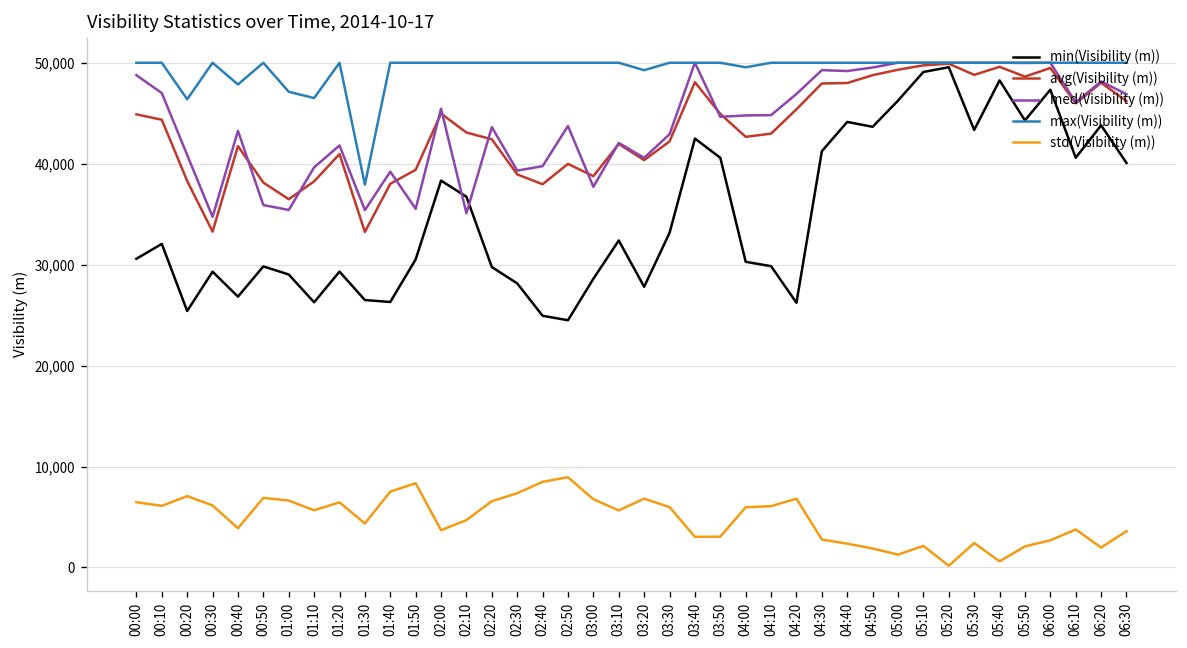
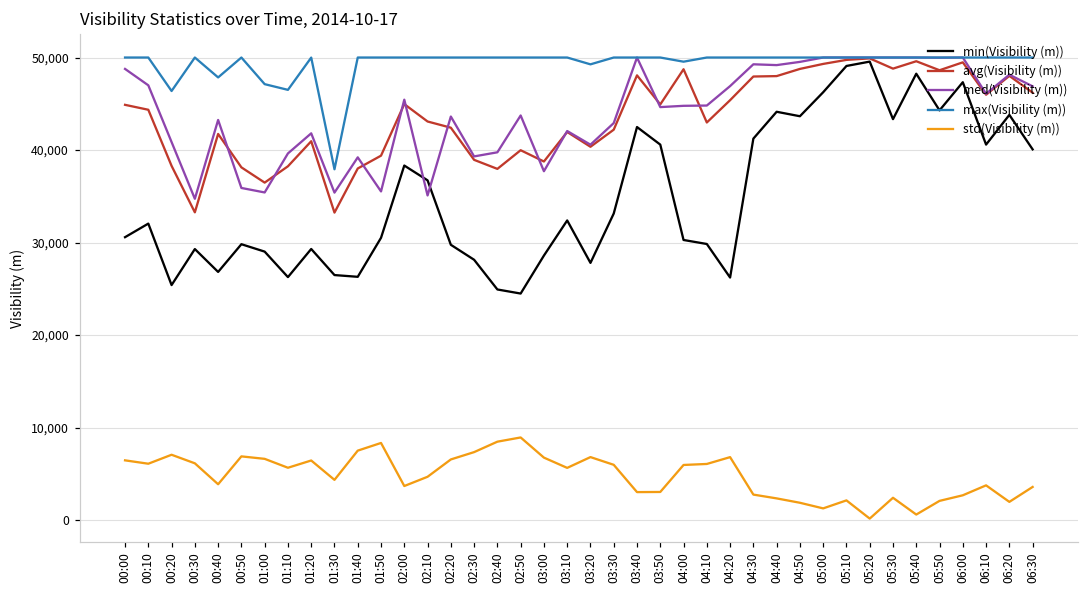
  {
    "min(Visibility (m))": {
      "00:00": "31,000",
      "00:10": "32,000",
      "00:20": "25,000",
      "00:30": "29,000",
      "00:40": "27,000",
      "00:50": "30,000",
      "01:00": "29,000",
      "01:10": "26,000",
      "01:20": "29,000",
      "01:30": "26,000",
      "01:40": "26,000",
      "01:50": "31,000",
      "02:00": "38,000",
      "02:10": "37,000",
      "02:20": "30,000",
      "02:30": "28,000",
      "02:40": "25,000",
      "02:50": "24,000",
      "03:00": "29,000",
      "03:10": "32,000",
      "03:20": "28,000",
      "03:30": "33,000",
      "03:40": "42,000",
      "03:50": "41,000",
      "04:00": "30,000",
      "04:10": "30,000",
      "04:20": "26,000",
      "04:30": "41,000",
      "04:40": "44,000",
      "04:50": "44,000",
      "05:00": "46,000",
      "05:10": "49,000",
      "05:20": "50,000",
      "05:30": "43,000",
      "05:40": "48,000",
      "05:50": "44,000",
      "06:00": "47,000",
      "06:10": "41,000",
      "06:20": "44,000",
      "06:30": "40,000"
    },
    "avg(Visibility (m))": {
      "00:00": "45,000",
      "00:10": "44,000",
      "00:20": "38,000",
      "00:30": "33,000",
      "00:40": "42,000",
      "00:50": "38,000",
      "01:00": "36,000",
      "01:10": "38,000",
      "01:20": "41,000",
      "01:30": "33,000",
      "01:40": "38,000",
      "01:50": "39,000",
      "02:00": "45,000",
      "02:10": "43,000",
      "02:20": "42,000",
      "02:30": "39,000",
      "02:40": "38,000",
      "02:50": "40,000",
      "03:00": "39,000",
      "03:30": "42,000",
      "03:40": "48,000",
-     "04:00": "43,000",
+     "04:00": "49,000",
      "04:10": "43,000",
      "04:20": "45,000",
      "04:30": "48,000",
      "04:40": "48,000",
      "04:50": "49,000",
      "05:00": "49,000",
      "05:30": "49,000",
      "05:40": "50,000",
      "05:50": "49,000",
      "06:00": "49,000",
      "06:30": "46,000"
    },
    "med(Visibility (m))": {
      "00:00": "49,000",
      "00:10": "47,000",
      "00:20": "41,000",
      "00:30": "35,000",
      "00:40": "43,000",
      "00:50": "36,000",
      "01:00": "35,000",
      "01:10": "40,000",
      "01:20": "42,000",
      "01:30": "35,000",
      "01:40": "39,000",
      "01:50": "36,000",
      "02:00": "45,000",
      "02:10": "35,000",
      "02:20": "44,000",
      "02:30": "39,000",
      "02:40": "40,000",
      "02:50": "44,000",
      "03:00": "38,000",
      "03:30": "43,000",
      "04:00": "45,000",
      "04:10": "45,000",
      "04:20": "47,000",
      "04:30": "49,000",
      "04:40": "49,000",
      "04:50": "50,000",
      "06:30": "47,000"
    },
    "max(Visibility (m))": {
      "00:00": "50,000",
      "00:10": "50,000",
      "00:20": "46,000",
      "00:30": "50,000",
      "00:40": "48,000",
      "00:50": "50,000",
      "01:00": "47,000",
      "01:10": "47,000",
      "01:20": "50,000",
      "01:30": "38,000",
      "01:40": "50,000",
      "01:50": "50,000",
      "02:00": "50,000",
      "02:10": "50,000",
      "02:20": "50,000",
      "02:30": "50,000",
      "02:40": "50,000",
      "02:50": "50,000",
      "03:00": "50,000",
      "03:10": "50,000",
      "03:20": "49,000",
      "03:30": "50,000",
      "03:50": "50,000",
      "04:00": "50,000",
      "04:10": "50,000",
      "04:20": "50,000",
      "04:30": "50,000",
      "04:40": "50,000",
      "04:50": "50,000",
      "06:10": "50,000",
      "06:20": "50,000",
      "06:30": "50,000"
    },
    "std(Visibility (m))": {
      "00:00": "6,000",
      "00:10": "6,000",
      "00:20": "7,000",
      "00:30": "6,000",
      "00:40": "4,000",
      "00:50": "7,000",
      "01:00": "7,000",
      "01:10": "6,000",
      "01:20": "6,000",
      "01:30": "4,000",
      "01:40": "8,000",
      "01:50": "8,000",
      "02:00": "4,000",
      "02:10": "5,000",
      "02:20": "7,000",
      "02:30": "7,000",
      "02:40": "8,000",
      "02:50": "9,000",
      "03:00": "7,000",
      "03:10": "6,000",
      "03:20": "7,000",
      "03:30": "6,000",
      "03:40": "3,000",
      "03:50": "3,000",
      "04:00": "6,000",
      "04:10": "6,000",
      "04:20": "7,000",
      "04:30": "3,000",
      "04:40": "2,000",
      "04:50": "2,000",
      "05:00": "1,000",
      "05:10": "2,000",
      "05:20": "0",
      "05:30": "2,000",
      "05:40": "1,000",
      "05:50": "2,000",
      "06:00": "3,000",
      "06:10": "4,000",
      "06:20": "2,000",
      "06:30": "4,000"
    }
  }
